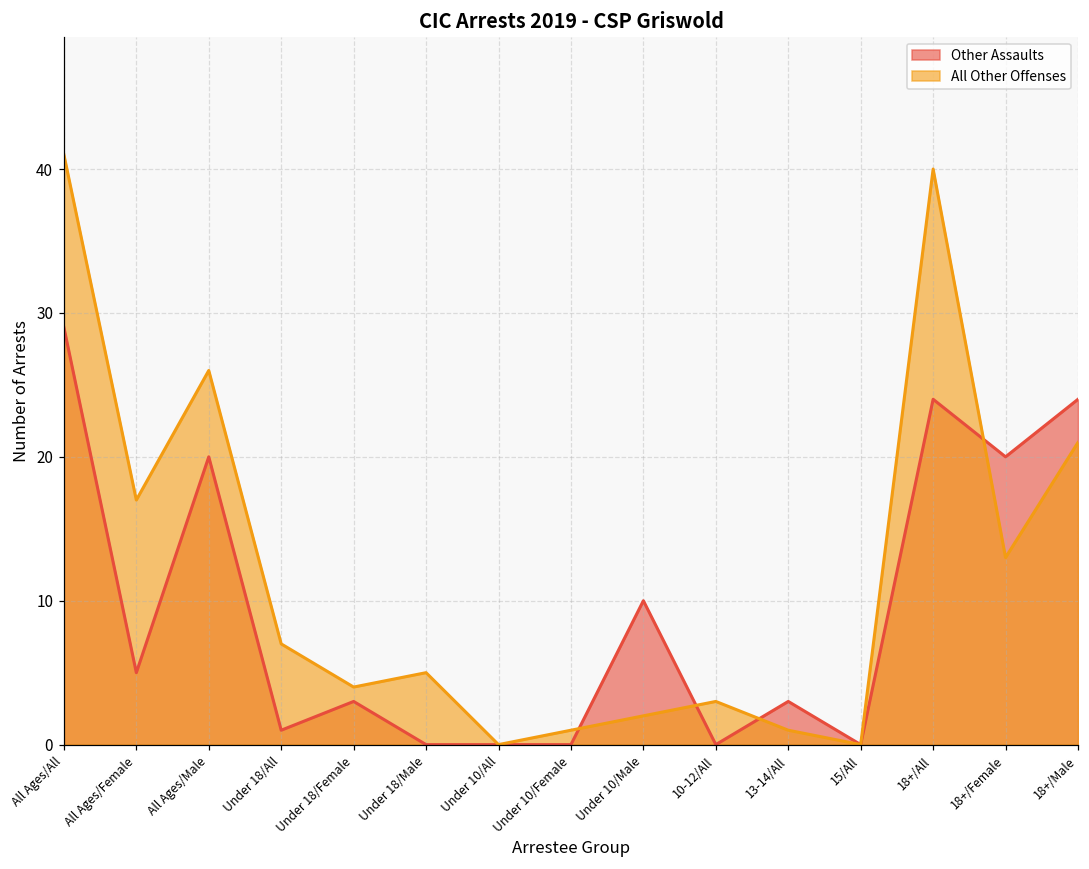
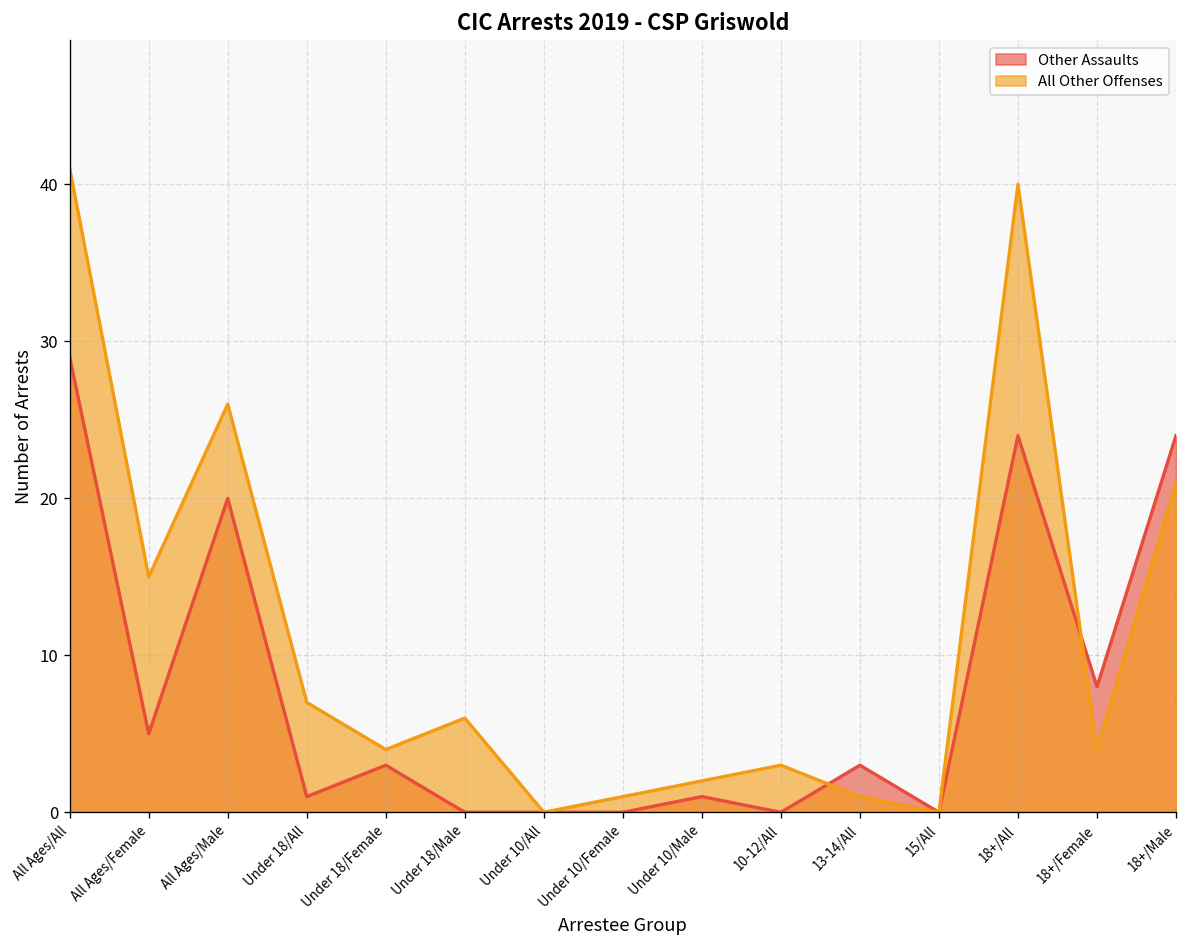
  {
    "Other Assaults": {
      "All Ages/All": 29,
      "All Ages/Female": 5,
      "All Ages/Male": 20,
      "Under 18/All": 1,
      "Under 18/Female": 3,
      "Under 18/Male": 0,
      "Under 10/Female": 0,
-     "Under 10/Male": 10,
+     "Under 10/Male": 1,
      "10-12/All": 0,
      "13-14/All": 3,
      "18+/All": 24,
-     "18+/Female": 20,
+     "18+/Female": 8,
      "18+/Male": 24
    },
    "All Other Offenses": {
      "All Ages/All": 41,
-     "All Ages/Female": 17,
+     "All Ages/Female": 15,
      "All Ages/Male": 26,
      "Under 18/All": 7,
      "Under 18/Female": 4,
-     "Under 18/Male": 5,
+     "Under 18/Male": 6,
      "Under 10/Female": 1,
      "Under 10/Male": 2,
      "10-12/All": 3,
      "13-14/All": 1,
      "18+/All": 40,
-     "18+/Female": 13,
+     "18+/Female": 4,
      "18+/Male": 21
    }
  }
